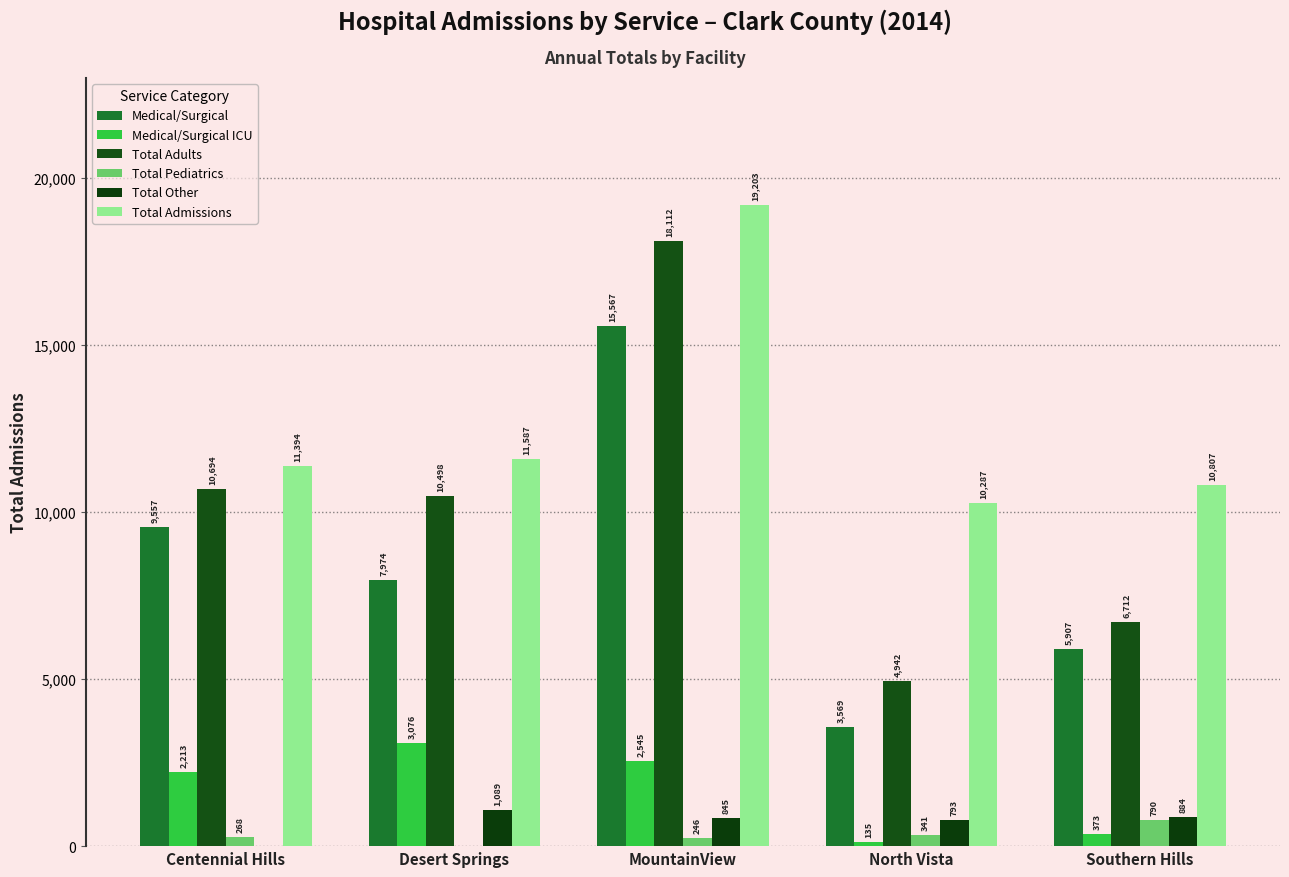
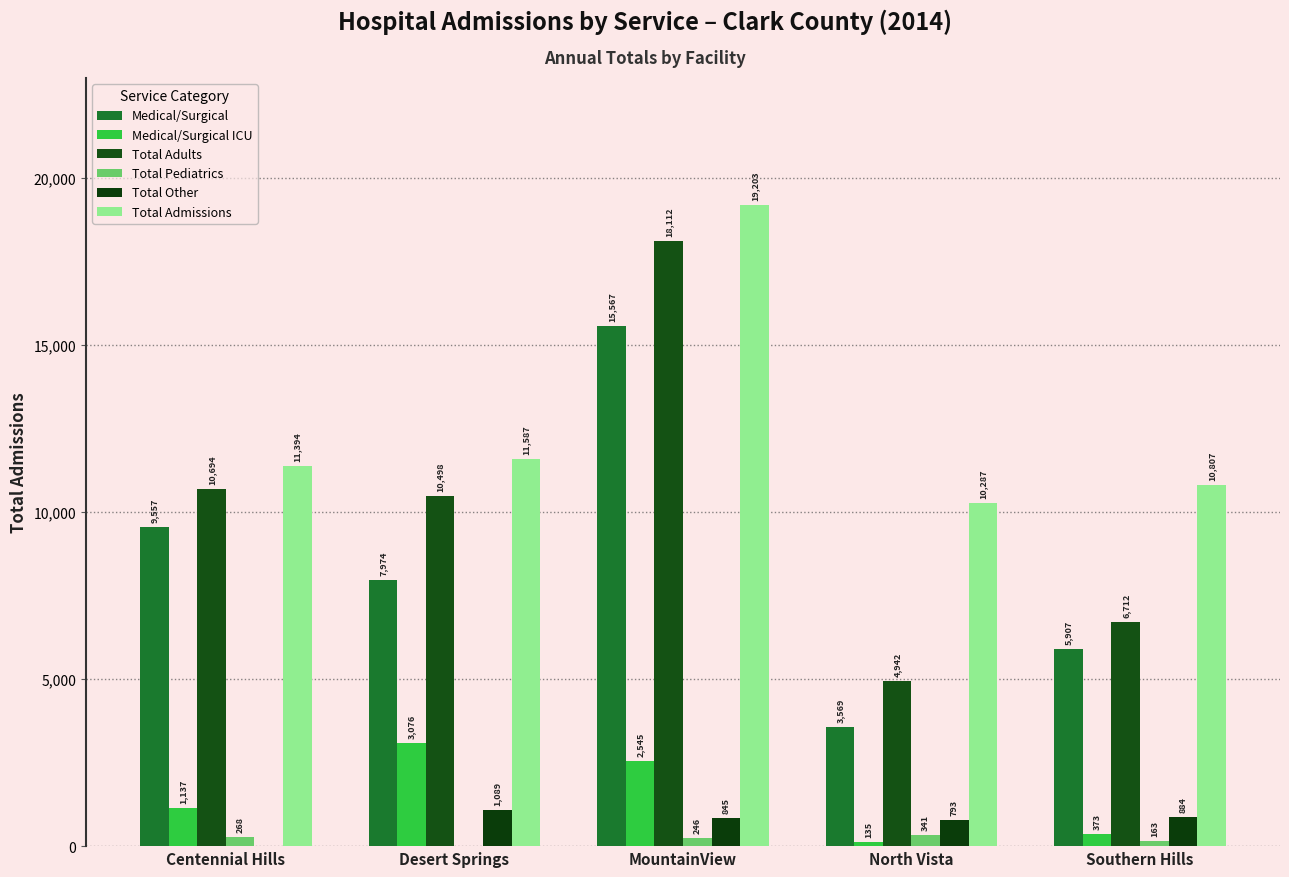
  {
    "Medical/Surgical ICU": {
-     "Centennial Hills": "2,213",
+     "Centennial Hills": "1,137",
      "Desert Springs": "3,076",
      "MountainView": "2,545",
      "North Vista": "135",
      "Southern Hills": "373"
    },
    "Total Pediatrics": {
      "Centennial Hills": "268",
      "MountainView": "246",
      "North Vista": "341",
-     "Southern Hills": "790"
+     "Southern Hills": "163"
    },
    "Total Admissions": {
      "Centennial Hills": "11,394",
      "Desert Springs": "11,587",
      "MountainView": "19,203",
      "North Vista": "10,287",
      "Southern Hills": "10,807"
    }
  }
